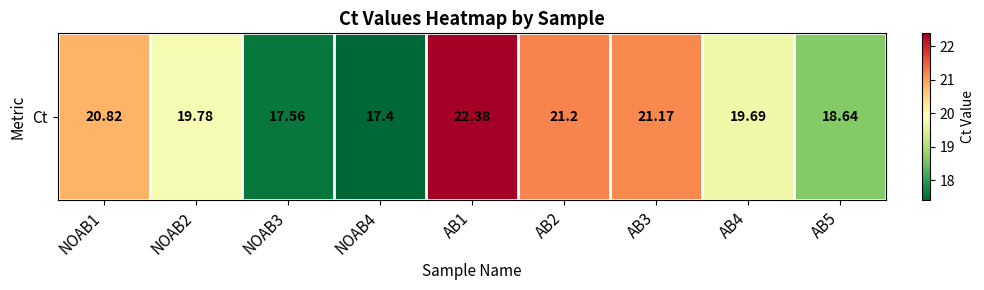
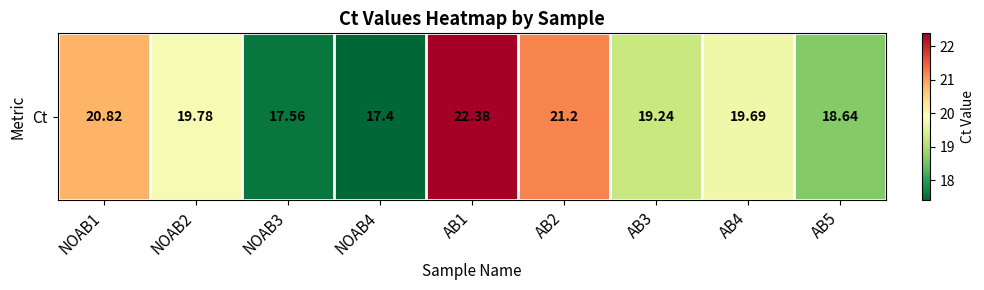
  {
    "Ct": {
      "NOAB1": 20.82,
      "NOAB2": 19.78,
      "NOAB3": 17.56,
      "NOAB4": 17.4,
      "AB1": 22.38,
      "AB2": 21.2,
-     "AB3": 21.17,
+     "AB3": 19.24,
      "AB4": 19.69,
      "AB5": 18.64
    }
  }
